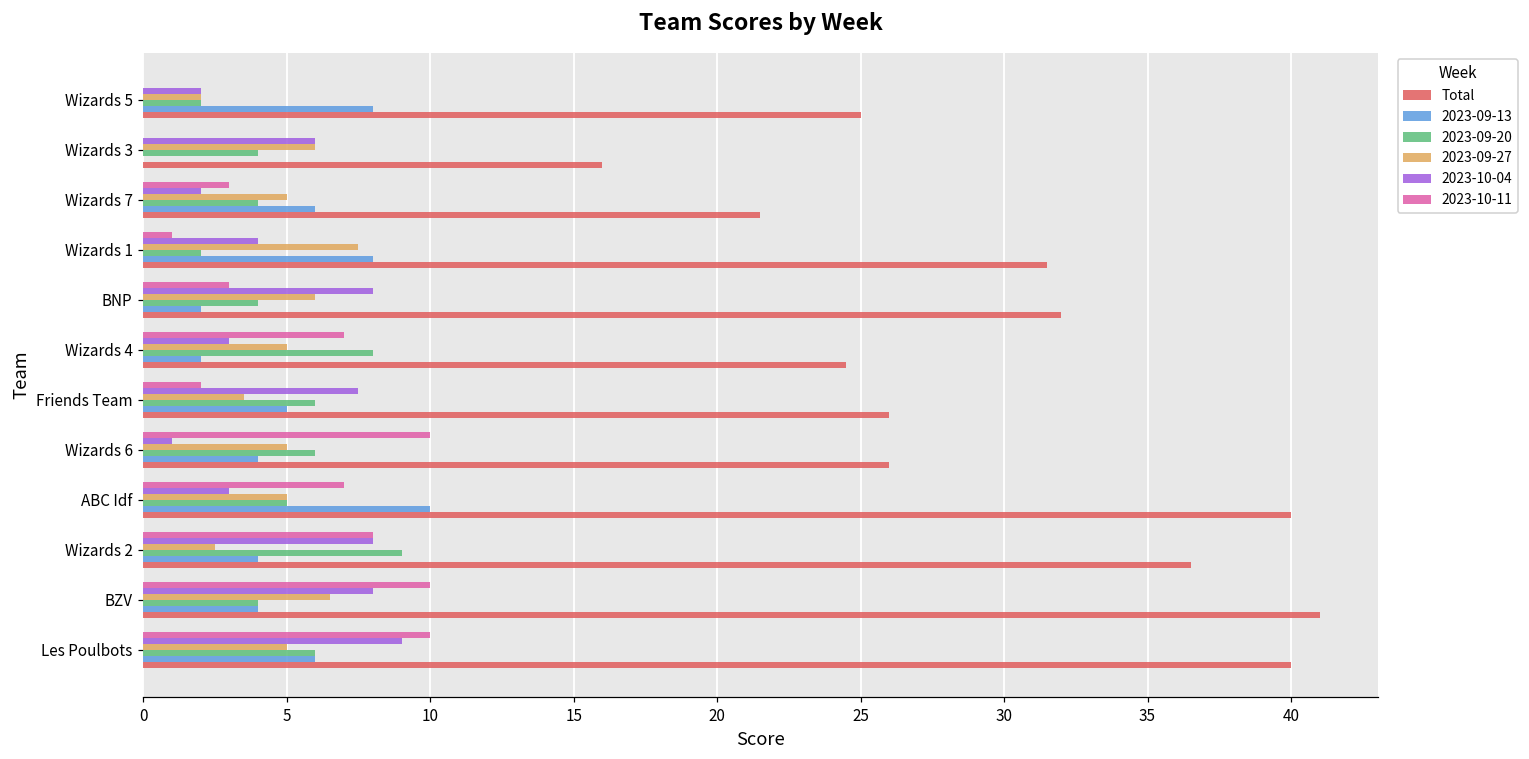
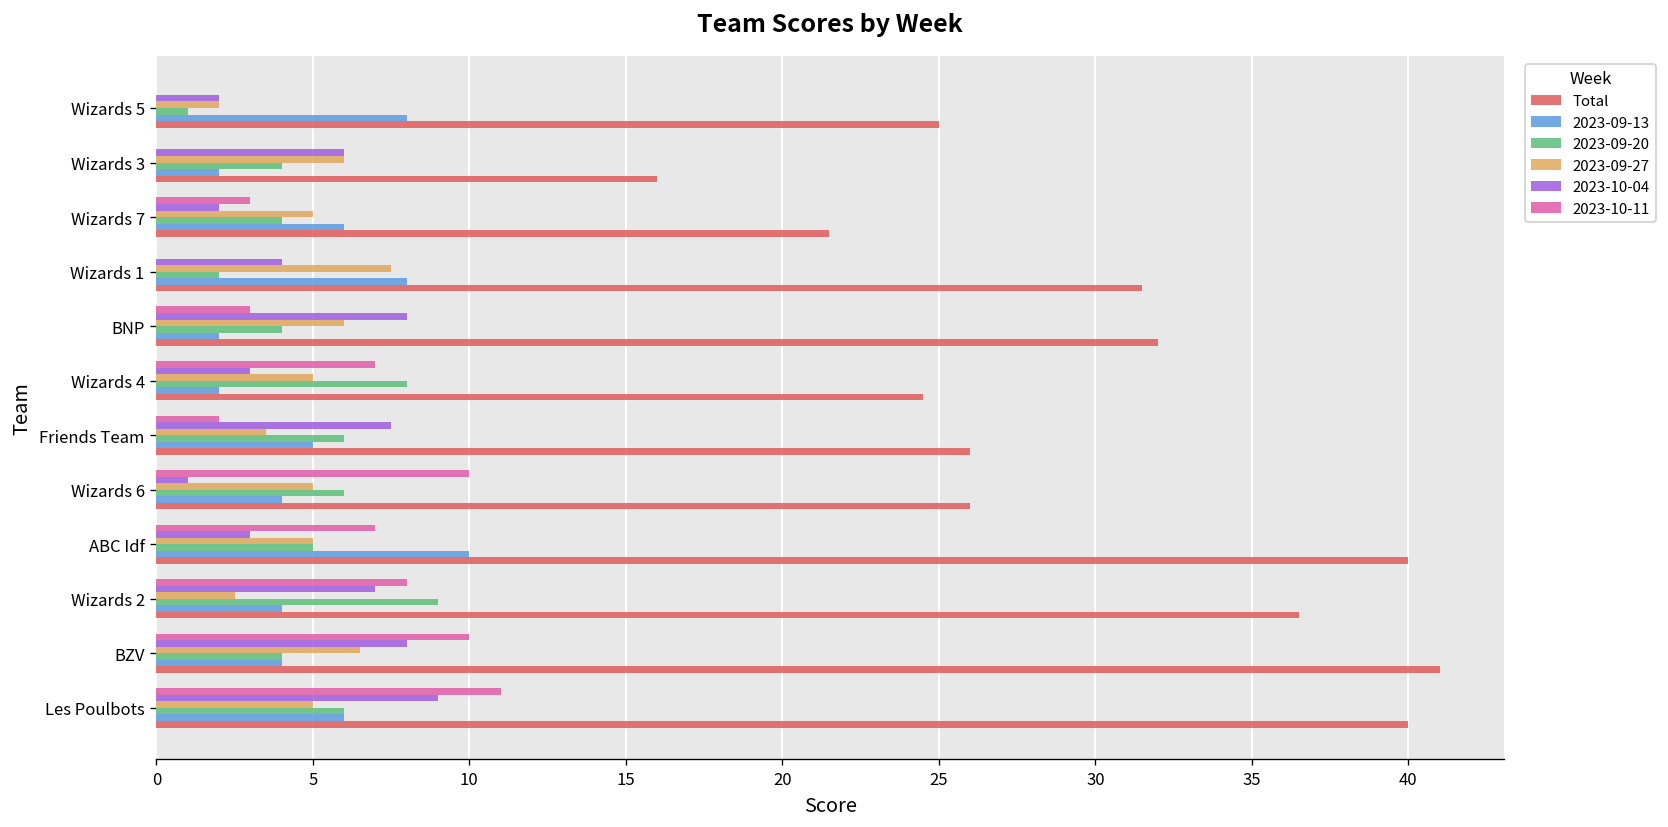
  {
    "Total": {
      "Wizards 5": 25,
      "Wizards 3": 16,
      "Wizards 7": 21.5,
      "Wizards 1": 31.5,
      "BNP": 32,
      "Wizards 4": 24.5,
      "Friends Team": 26,
      "Wizards 6": 26,
      "ABC Idf": 40,
      "Wizards 2": 36.5,
      "BZV": 41,
      "Les Poulbots": 40
    },
    "2023-09-13": {
      "Wizards 5": 8,
-     "Wizards 3": 0,
+     "Wizards 3": 2,
      "Wizards 7": 6,
      "Wizards 1": 8,
      "BNP": 2,
      "Wizards 4": 2,
      "Friends Team": 5,
      "Wizards 6": 4,
      "ABC Idf": 10,
      "Wizards 2": 4,
      "BZV": 4,
      "Les Poulbots": 6
    },
    "2023-09-20": {
-     "Wizards 5": 2,
+     "Wizards 5": 1,
      "Wizards 3": 4,
      "Wizards 7": 4,
      "Wizards 1": 2,
      "BNP": 4,
      "Wizards 4": 8,
      "Friends Team": 6,
      "Wizards 6": 6,
      "ABC Idf": 5,
      "Wizards 2": 9,
      "BZV": 4,
      "Les Poulbots": 6
    },
    "2023-09-27": {
      "Wizards 5": 2,
      "Wizards 3": 6,
      "Wizards 7": 5,
      "Wizards 1": 7.5,
      "BNP": 6,
      "Wizards 4": 5,
      "Friends Team": 3.5,
      "Wizards 6": 5,
      "ABC Idf": 5,
      "Wizards 2": 2.5,
      "BZV": 6.5,
      "Les Poulbots": 5
    },
    "2023-10-04": {
      "Wizards 5": 2,
      "Wizards 3": 6,
      "Wizards 7": 2,
      "Wizards 1": 4,
      "BNP": 8,
      "Wizards 4": 3,
      "Friends Team": 7.5,
      "Wizards 6": 1,
      "ABC Idf": 3,
-     "Wizards 2": 8,
+     "Wizards 2": 7,
      "BZV": 8,
      "Les Poulbots": 9
    },
    "2023-10-11": {
      "Wizards 5": 0,
      "Wizards 3": 0,
      "Wizards 7": 3,
-     "Wizards 1": 1,
+     "Wizards 1": 0,
      "BNP": 3,
      "Wizards 4": 7,
      "Friends Team": 2,
      "Wizards 6": 10,
      "ABC Idf": 7,
      "Wizards 2": 8,
      "BZV": 10,
-     "Les Poulbots": 10
+     "Les Poulbots": 11
    }
  }
